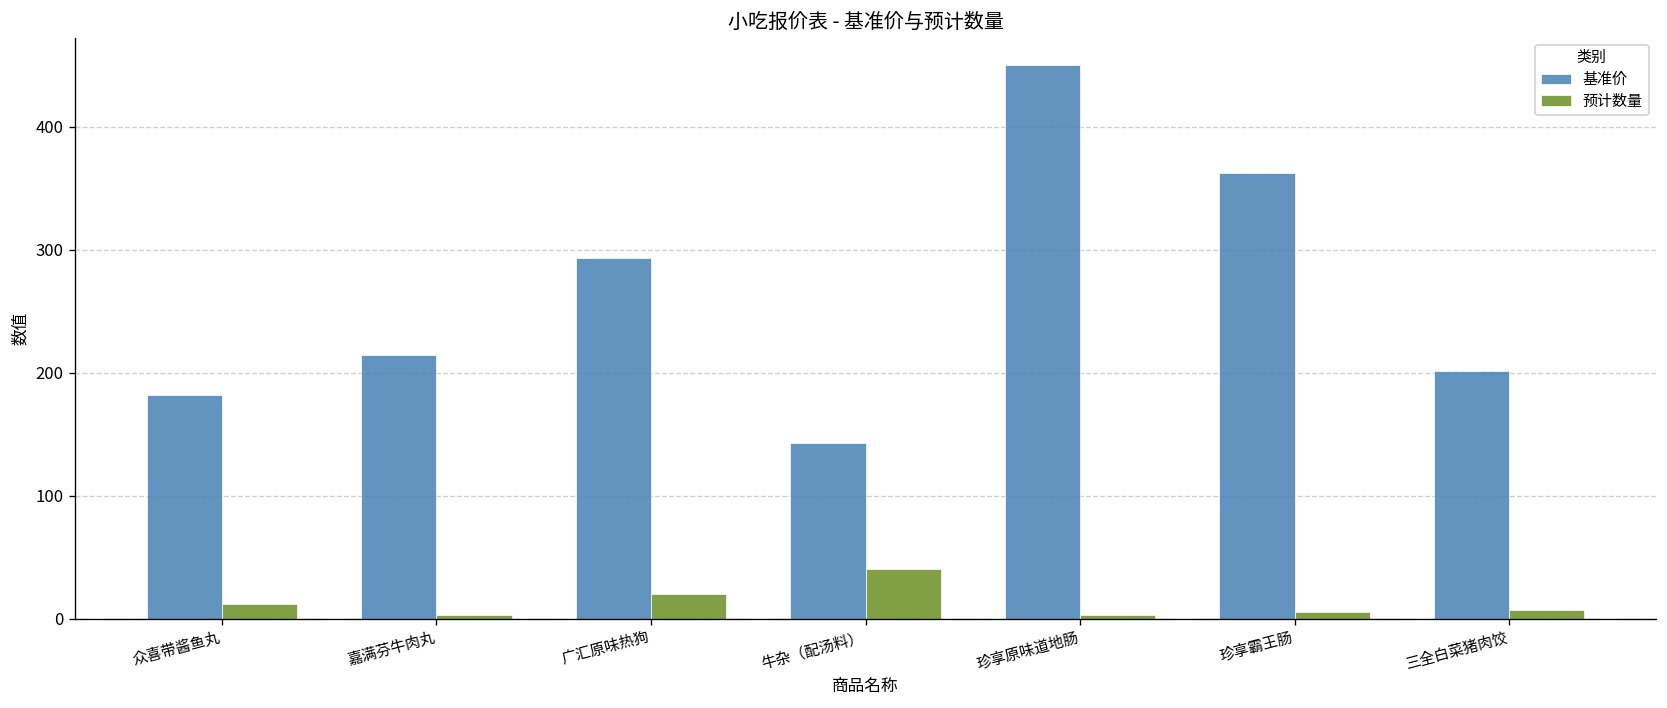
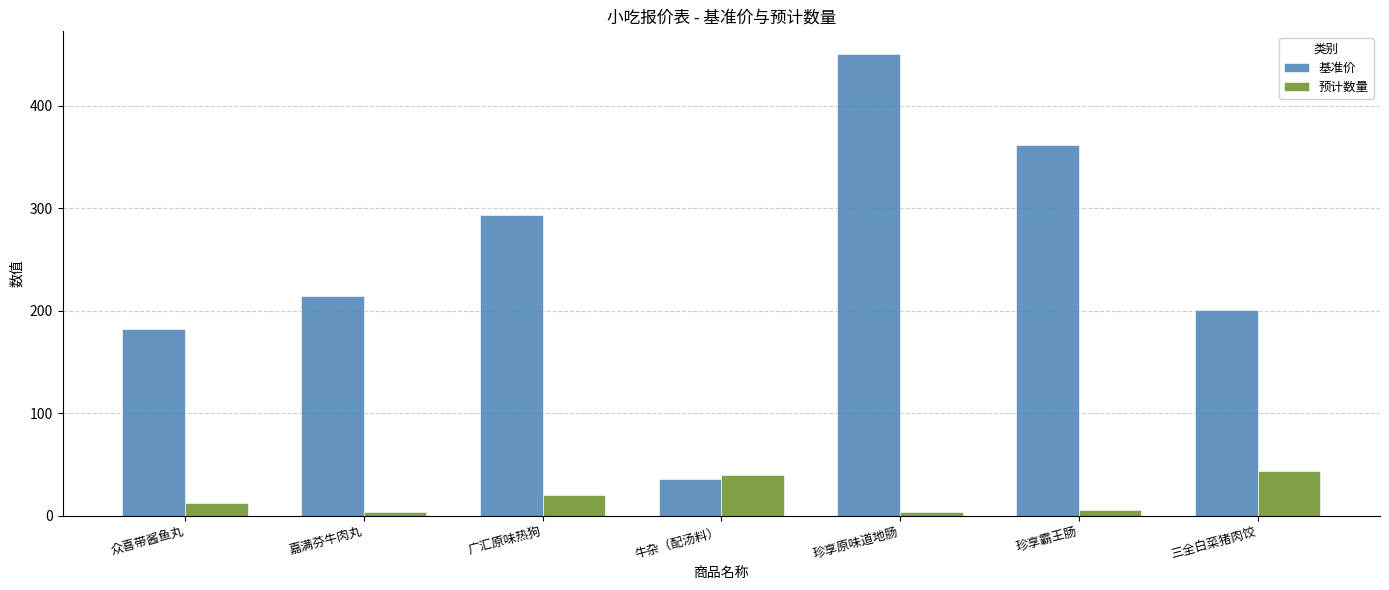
  {
    "基准价": {
      "众喜带酱鱼丸": 182,
      "嘉满芬牛肉丸": 214,
      "广汇原味热狗": 293,
-     "牛杂（配汤料）": 143,
+     "牛杂（配汤料）": 36,
      "珍享原味道地肠": 450,
      "珍享霸王肠": 362,
      "三全白菜猪肉饺": 201
    },
    "预计数量": {
      "众喜带酱鱼丸": 12,
      "嘉满芬牛肉丸": 3,
      "广汇原味热狗": 20,
      "牛杂（配汤料）": 40,
      "珍享原味道地肠": 3,
      "珍享霸王肠": 5,
-     "三全白菜猪肉饺": 7
+     "三全白菜猪肉饺": 43
    }
  }
